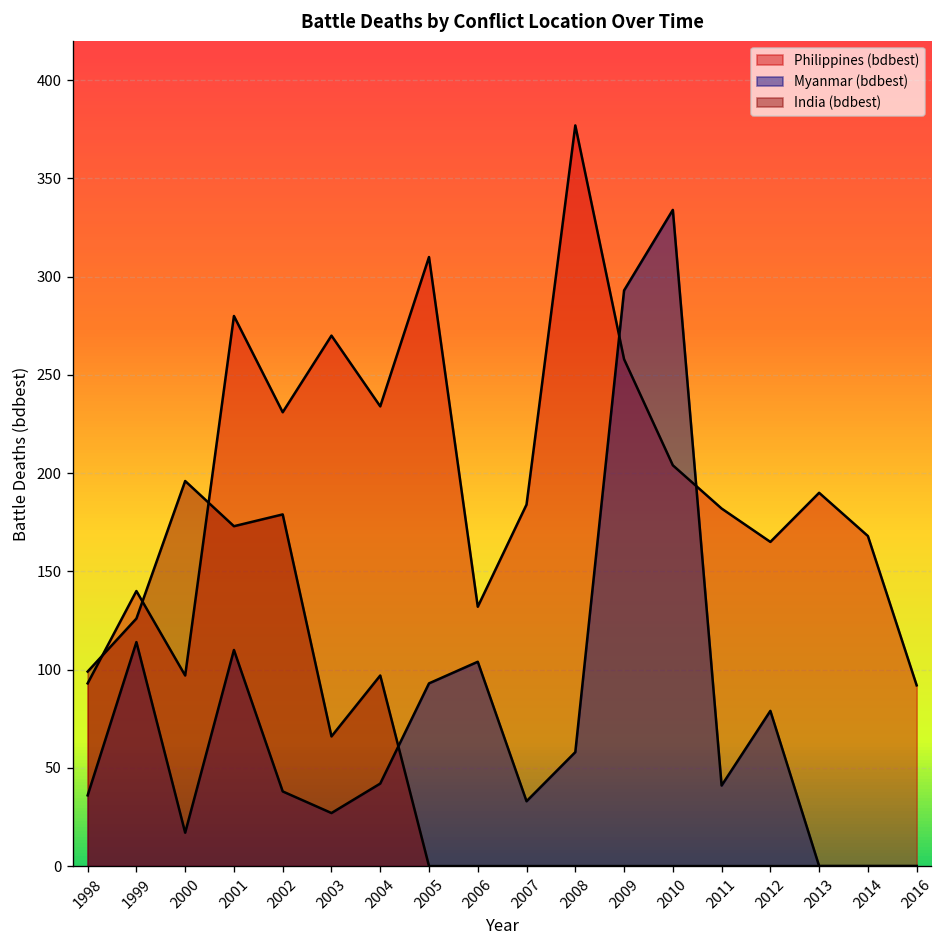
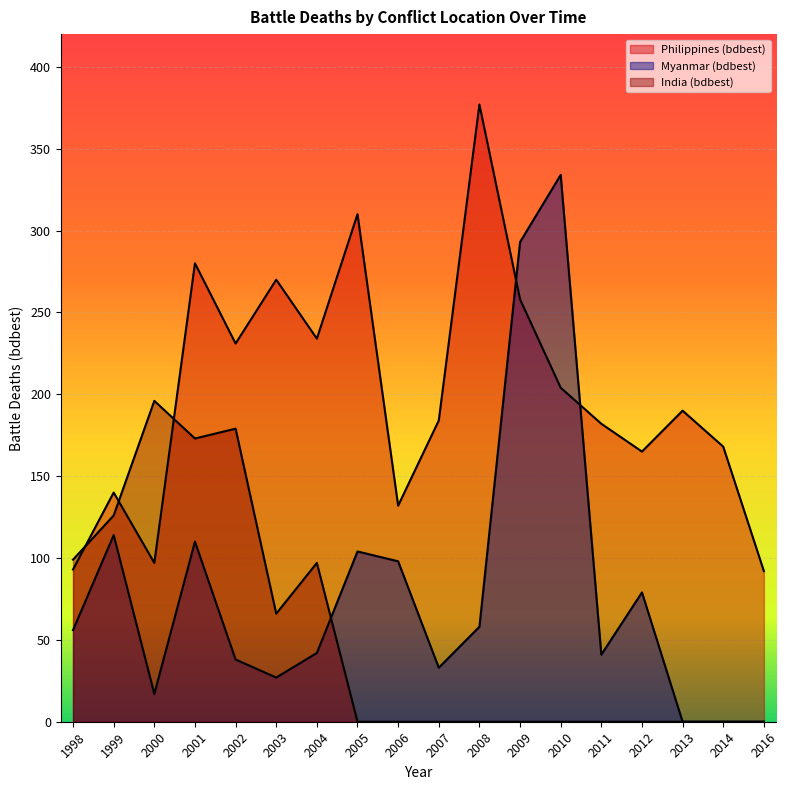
  {
    "Myanmar (bdbest)": {
-     "1998": 36,
+     "1998": 56,
      "1999": 114,
      "2000": 17,
      "2001": 110,
      "2002": 38,
      "2003": 27,
      "2004": 42,
-     "2005": 93,
-     "2006": 104,
+     "2005": 104,
+     "2006": 98,
      "2007": 33,
      "2008": 58,
      "2009": 293,
      "2010": 334,
      "2011": 41,
      "2012": 79
    }
  }
